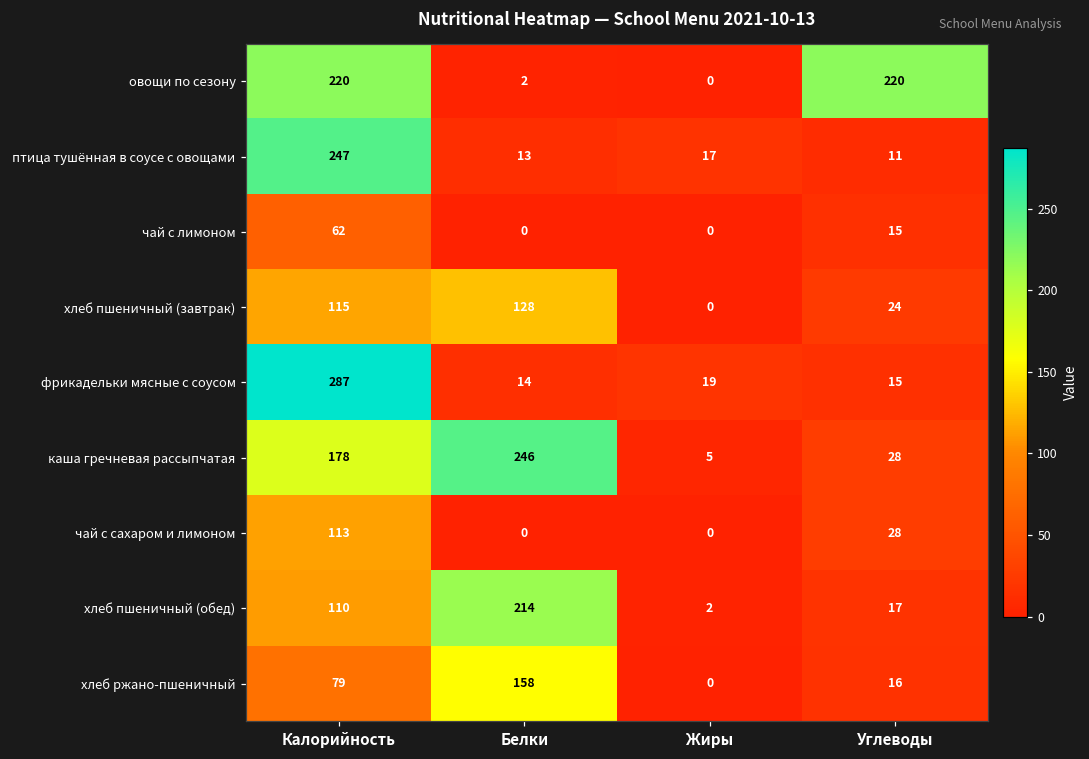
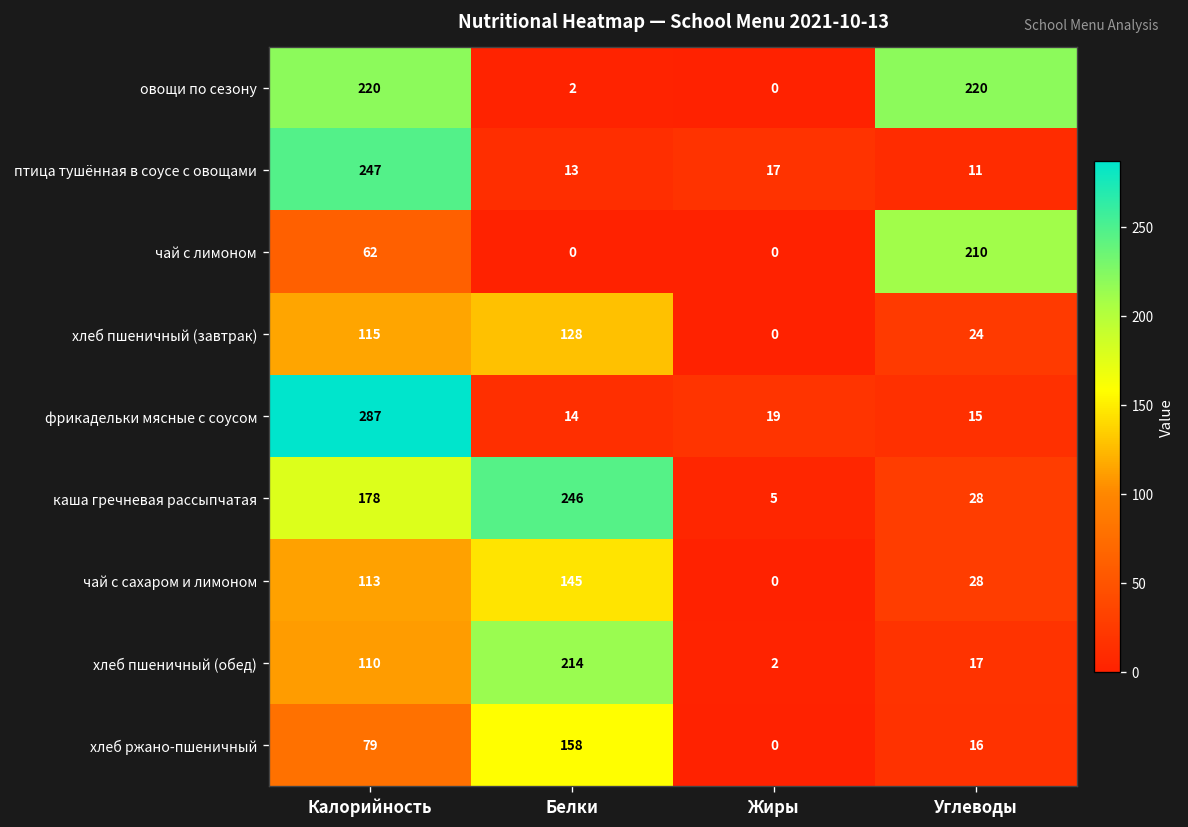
  {
    "овощи по сезону": {
      "Калорийность": 220,
      "Белки": 2,
      "Жиры": 0,
      "Углеводы": 220
    },
    "птица тушённая в соусе с овощами": {
      "Калорийность": 247,
      "Белки": 13,
      "Жиры": 17,
      "Углеводы": 11
    },
    "чай с лимоном": {
      "Калорийность": 62,
      "Белки": 0,
      "Жиры": 0,
-     "Углеводы": 15
+     "Углеводы": 210
    },
    "хлеб пшеничный (завтрак)": {
      "Калорийность": 115,
      "Белки": 128,
      "Жиры": 0,
      "Углеводы": 24
    },
    "фрикадельки мясные с соусом": {
      "Калорийность": 287,
      "Белки": 14,
      "Жиры": 19,
      "Углеводы": 15
    },
    "каша гречневая рассыпчатая": {
      "Калорийность": 178,
      "Белки": 246,
      "Жиры": 5,
      "Углеводы": 28
    },
    "чай с сахаром и лимоном": {
      "Калорийность": 113,
-     "Белки": 0,
+     "Белки": 145,
      "Жиры": 0,
      "Углеводы": 28
    },
    "хлеб пшеничный (обед)": {
      "Калорийность": 110,
      "Белки": 214,
      "Жиры": 2,
      "Углеводы": 17
    },
    "хлеб ржано-пшеничный": {
      "Калорийность": 79,
      "Белки": 158,
      "Жиры": 0,
      "Углеводы": 16
    }
  }
